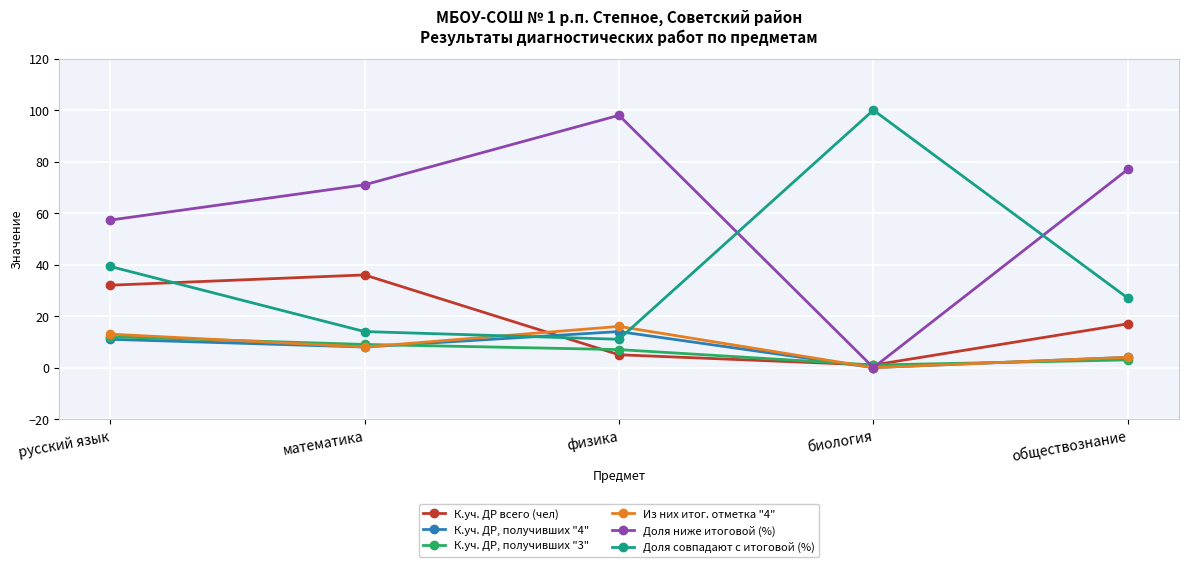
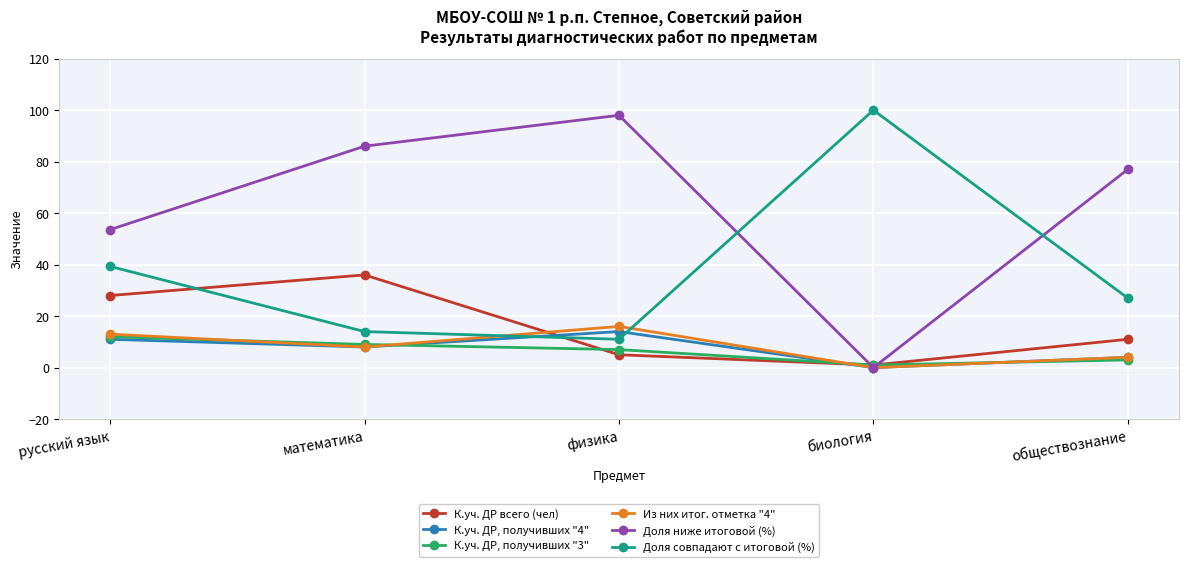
  {
    "К.уч. ДР всего (чел)": {
-     "русский язык": 32,
+     "русский язык": 28,
      "математика": 36,
      "физика": 5,
-     "обществознание": 17
+     "обществознание": 11
    },
    "К.уч. ДР, получивших \"4\"": {
      "русский язык": 11,
      "физика": 14
    },
    "Из них итог. отметка \"4\"": {
      "русский язык": 13,
      "физика": 16
    },
    "Доля ниже итоговой (%)": {
-     "русский язык": 57,
-     "математика": 71,
+     "русский язык": 54,
+     "математика": 86,
      "физика": 98,
      "обществознание": 77
    }
  }
